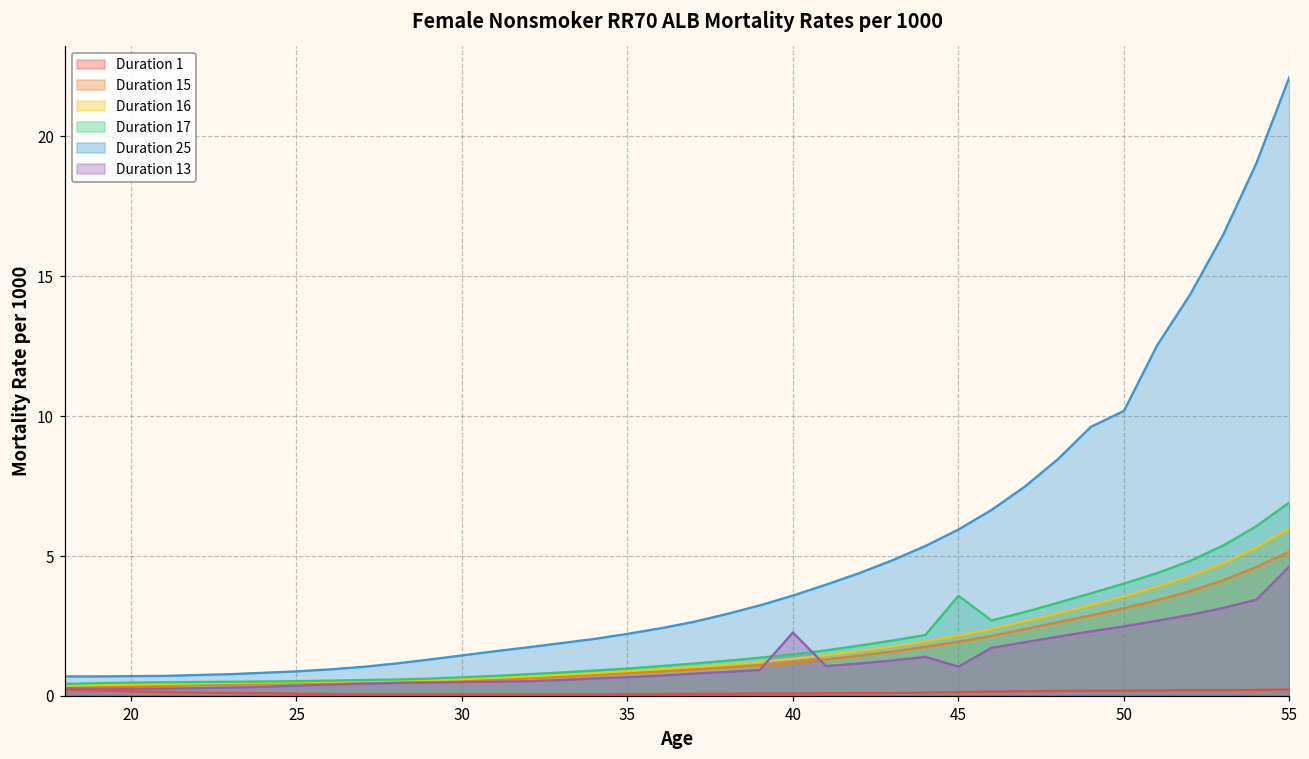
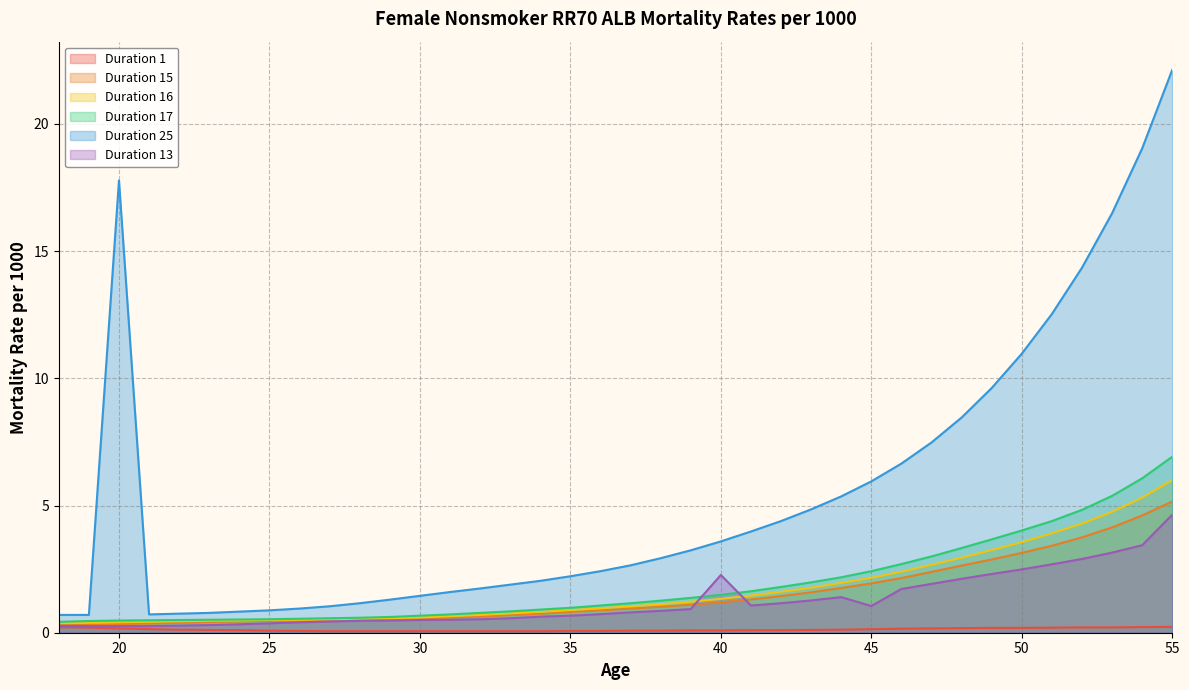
  {
    "Duration 17": {
      "40": 1.5,
-     "45": 3.6,
+     "45": 2.4,
      "50": 4.0,
      "55": 6.9
    },
    "Duration 25": {
-     "20": 0.7,
+     "20": 17.8,
      "25": 0.9,
      "30": 1.5,
      "35": 2.2,
      "40": 3.6,
      "45": 6.0,
-     "50": 10.2,
+     "50": 11.0,
      "55": 22.1
    },
    "Duration 13": {
      "35": 0.7,
      "40": 2.3,
      "45": 1.1,
      "50": 2.5,
      "55": 4.6
    }
  }
